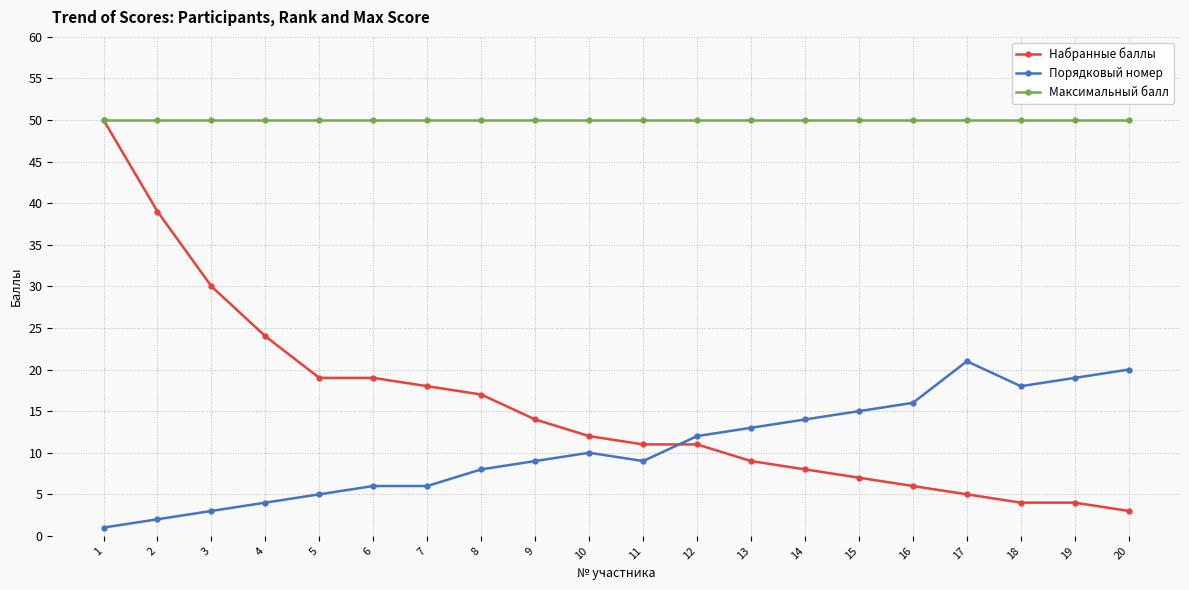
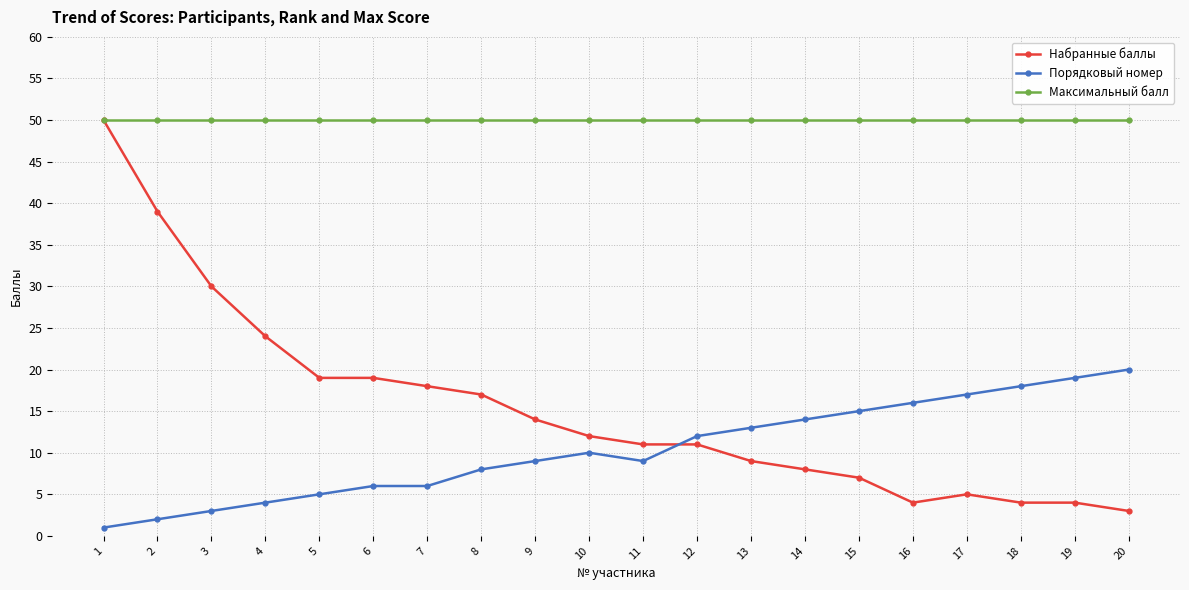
  {
    "Набранные баллы": {
      "2": 39,
      "3": 30,
      "4": 24,
      "5": 19,
      "6": 19,
      "7": 18,
      "8": 17,
      "9": 14,
      "10": 12,
      "11": 11,
      "12": 11,
      "13": 9,
      "14": 8,
      "15": 7,
-     "16": 6,
+     "16": 4,
      "17": 5,
      "18": 4,
      "19": 4,
      "20": 3
    },
    "Порядковый номер": {
      "1": 1,
      "2": 2,
      "3": 3,
      "4": 4,
      "5": 5,
      "6": 6,
      "7": 6,
      "8": 8,
      "9": 9,
      "10": 10,
      "11": 9,
      "12": 12,
      "13": 13,
      "14": 14,
      "15": 15,
      "16": 16,
-     "17": 21,
+     "17": 17,
      "18": 18,
      "19": 19,
      "20": 20
    },
    "Максимальный балл": {
      "2": 50,
      "3": 50,
      "4": 50,
      "5": 50,
      "6": 50,
      "7": 50,
      "8": 50,
      "9": 50,
      "10": 50,
      "11": 50,
      "12": 50,
      "13": 50,
      "14": 50,
      "15": 50,
      "16": 50,
      "17": 50,
      "18": 50,
      "19": 50,
      "20": 50
    }
  }
